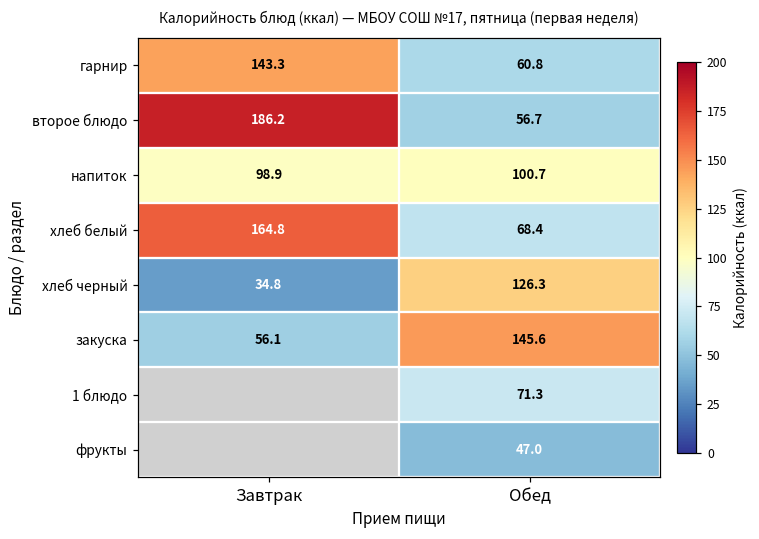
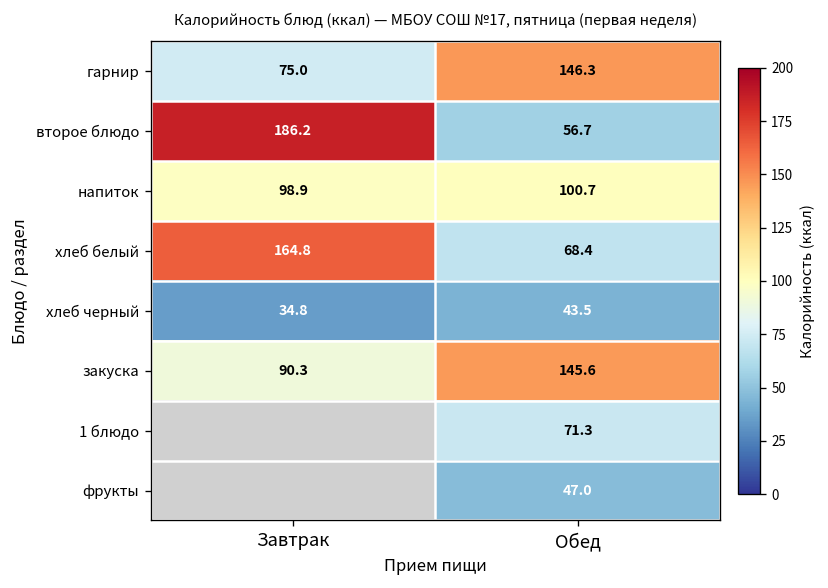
  {
    "гарнир": {
-     "Завтрак": 143.3,
-     "Обед": 60.8
+     "Завтрак": 75.0,
+     "Обед": 146.3
    },
    "второе блюдо": {
      "Завтрак": 186.2,
      "Обед": 56.7
    },
    "напиток": {
      "Завтрак": 98.9,
      "Обед": 100.7
    },
    "хлеб белый": {
      "Завтрак": 164.8,
      "Обед": 68.4
    },
    "хлеб черный": {
      "Завтрак": 34.8,
-     "Обед": 126.3
+     "Обед": 43.5
    },
    "закуска": {
-     "Завтрак": 56.1,
+     "Завтрак": 90.3,
      "Обед": 145.6
    },
    "1 блюдо": {
      "Обед": 71.3
    },
    "фрукты": {
      "Обед": 47.0
    }
  }
